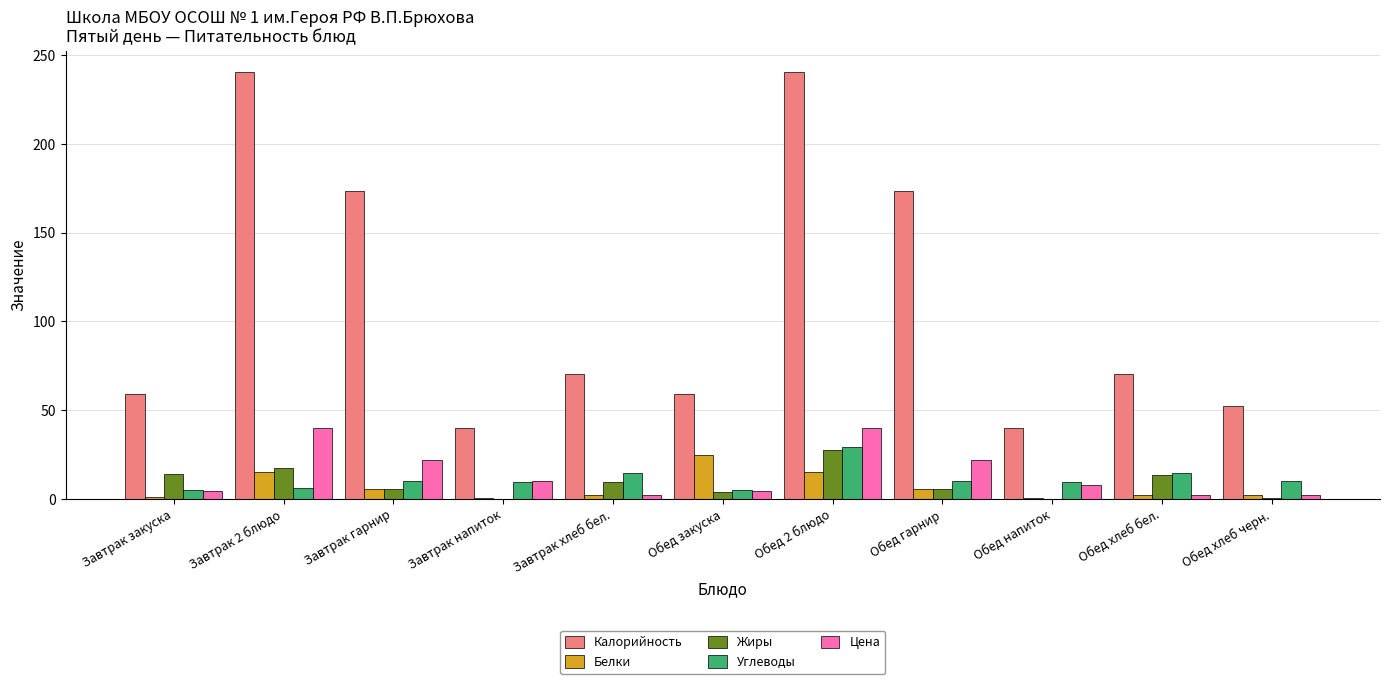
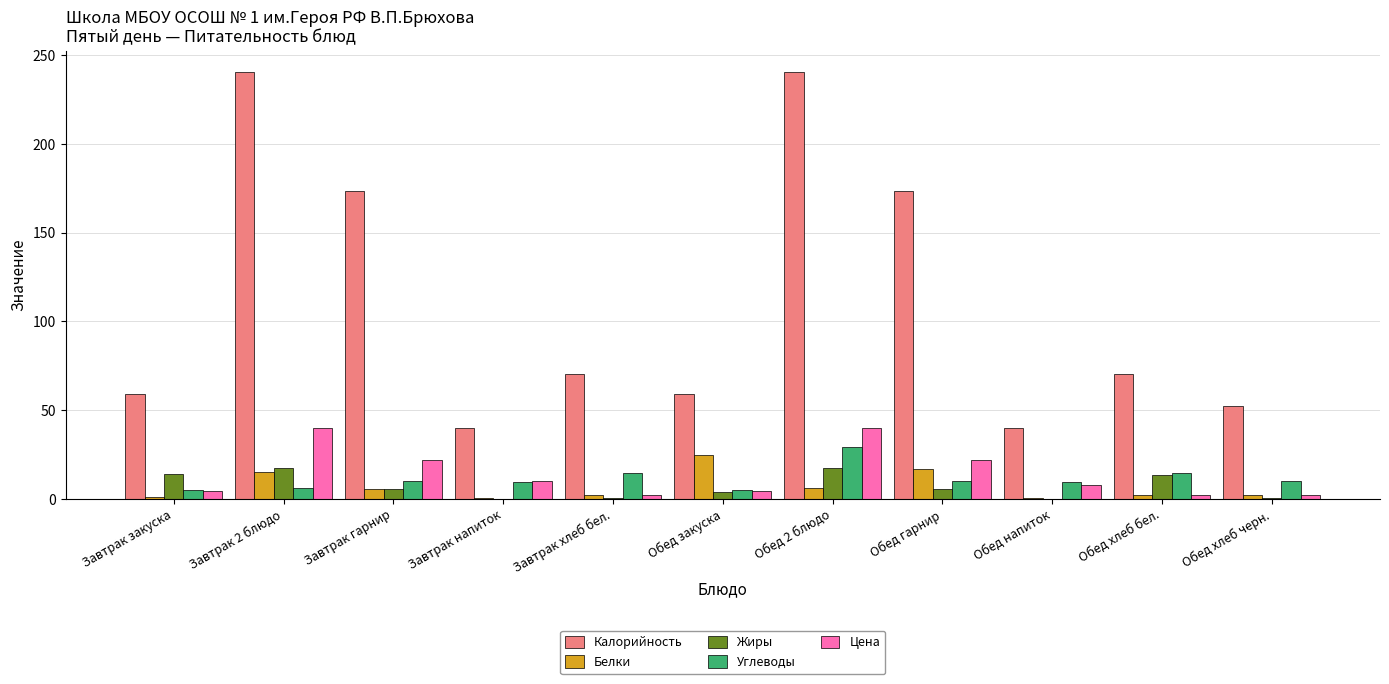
  {
    "Белки": {
      "Завтрак 2 блюдо": 15,
      "Завтрак гарнир": 6,
      "Завтрак хлеб бел.": 2,
      "Обед закуска": 25,
-     "Обед 2 блюдо": 15,
-     "Обед гарнир": 6,
+     "Обед 2 блюдо": 6,
+     "Обед гарнир": 17,
      "Обед хлеб бел.": 2,
      "Обед хлеб черн.": 2
    },
    "Жиры": {
      "Завтрак закуска": 14,
      "Завтрак 2 блюдо": 17,
      "Завтрак гарнир": 6,
-     "Завтрак хлеб бел.": 9,
+     "Завтрак хлеб бел.": 0,
      "Обед закуска": 4,
-     "Обед 2 блюдо": 27,
+     "Обед 2 блюдо": 17,
      "Обед гарнир": 6,
      "Обед хлеб бел.": 13
    },
    "Углеводы": {
      "Завтрак закуска": 5,
      "Завтрак 2 блюдо": 6,
      "Завтрак гарнир": 10,
      "Завтрак напиток": 10,
      "Завтрак хлеб бел.": 15,
      "Обед закуска": 5,
      "Обед 2 блюдо": 29,
      "Обед гарнир": 10,
      "Обед напиток": 10,
      "Обед хлеб бел.": 15,
      "Обед хлеб черн.": 10
    }
  }
